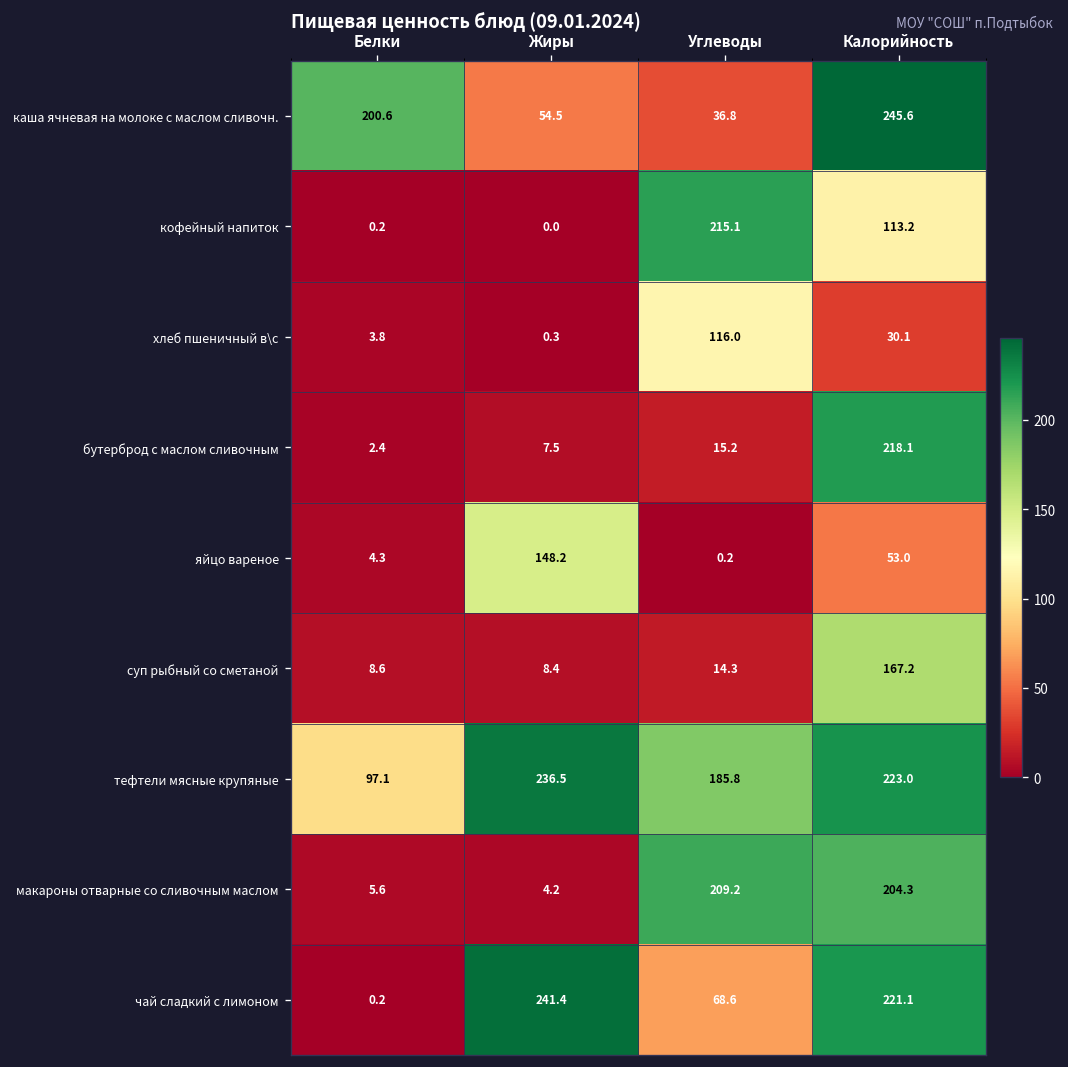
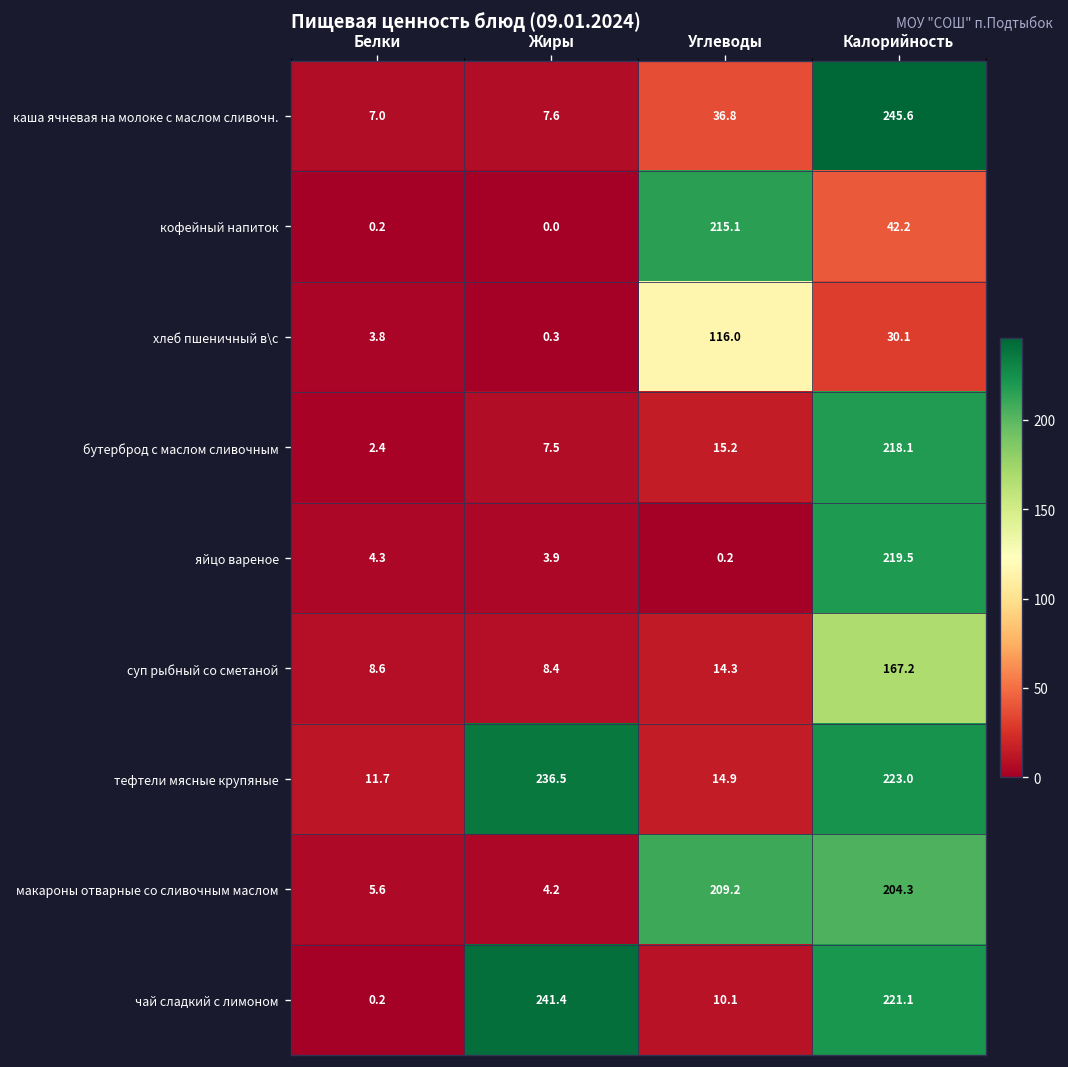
  {
    "каша ячневая на молоке с маслом сливочн.": {
-     "Белки": 200.6,
-     "Жиры": 54.5,
+     "Белки": 7.0,
+     "Жиры": 7.6,
      "Углеводы": 36.8,
      "Калорийность": 245.6
    },
    "кофейный напиток": {
      "Белки": 0.2,
      "Жиры": 0.0,
      "Углеводы": 215.1,
-     "Калорийность": 113.2
+     "Калорийность": 42.2
    },
    "хлеб пшеничный в\\с": {
      "Белки": 3.8,
      "Жиры": 0.3,
      "Углеводы": 116.0,
      "Калорийность": 30.1
    },
    "бутерброд с маслом сливочным": {
      "Белки": 2.4,
      "Жиры": 7.5,
      "Углеводы": 15.2,
      "Калорийность": 218.1
    },
    "яйцо вареное": {
      "Белки": 4.3,
-     "Жиры": 148.2,
+     "Жиры": 3.9,
      "Углеводы": 0.2,
-     "Калорийность": 53.0
+     "Калорийность": 219.5
    },
    "суп рыбный со сметаной": {
      "Белки": 8.6,
      "Жиры": 8.4,
      "Углеводы": 14.3,
      "Калорийность": 167.2
    },
    "тефтели мясные крупяные": {
-     "Белки": 97.1,
+     "Белки": 11.7,
      "Жиры": 236.5,
-     "Углеводы": 185.8,
+     "Углеводы": 14.9,
      "Калорийность": 223.0
    },
    "макароны отварные со сливочным маслом": {
      "Белки": 5.6,
      "Жиры": 4.2,
      "Углеводы": 209.2,
      "Калорийность": 204.3
    },
    "чай сладкий с лимоном": {
      "Белки": 0.2,
      "Жиры": 241.4,
-     "Углеводы": 68.6,
+     "Углеводы": 10.1,
      "Калорийность": 221.1
    }
  }
